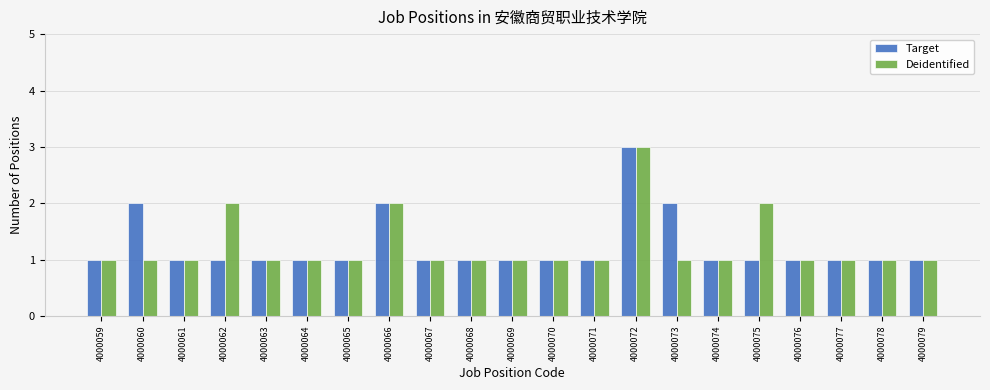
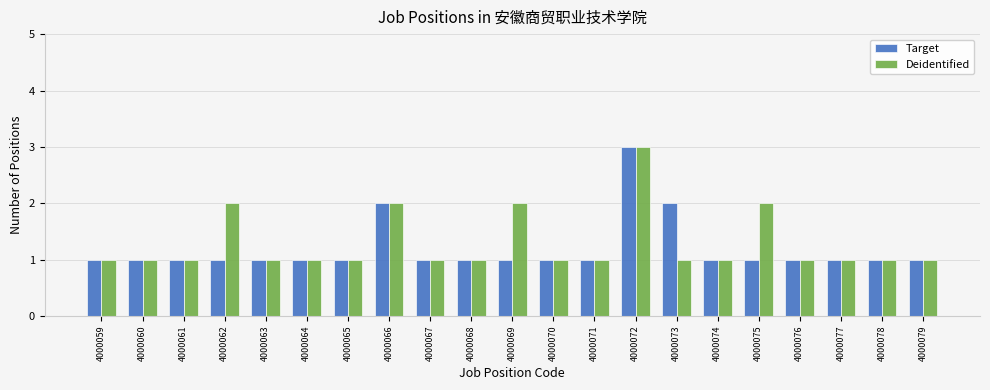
  {
    "Target": {
      "4000059": 1,
-     "4000060": 2,
+     "4000060": 1,
      "4000061": 1,
      "4000062": 1,
      "4000063": 1,
      "4000064": 1,
      "4000065": 1,
      "4000066": 2,
      "4000067": 1,
      "4000068": 1,
      "4000069": 1,
      "4000070": 1,
      "4000071": 1,
      "4000072": 3,
      "4000073": 2,
      "4000074": 1,
      "4000075": 1,
      "4000076": 1,
      "4000077": 1,
      "4000078": 1,
      "4000079": 1
    },
    "Deidentified": {
      "4000059": 1,
      "4000060": 1,
      "4000061": 1,
      "4000062": 2,
      "4000063": 1,
      "4000064": 1,
      "4000065": 1,
      "4000066": 2,
      "4000067": 1,
      "4000068": 1,
-     "4000069": 1,
+     "4000069": 2,
      "4000070": 1,
      "4000071": 1,
      "4000072": 3,
      "4000073": 1,
      "4000074": 1,
      "4000075": 2,
      "4000076": 1,
      "4000077": 1,
      "4000078": 1,
      "4000079": 1
    }
  }
